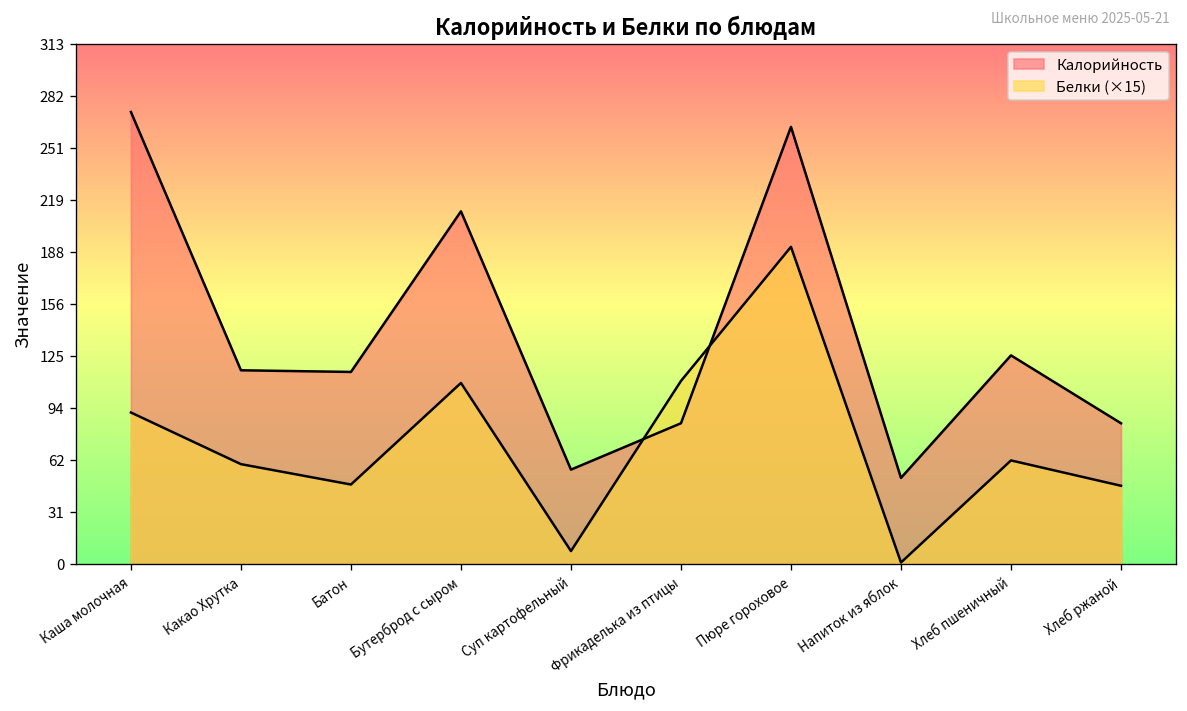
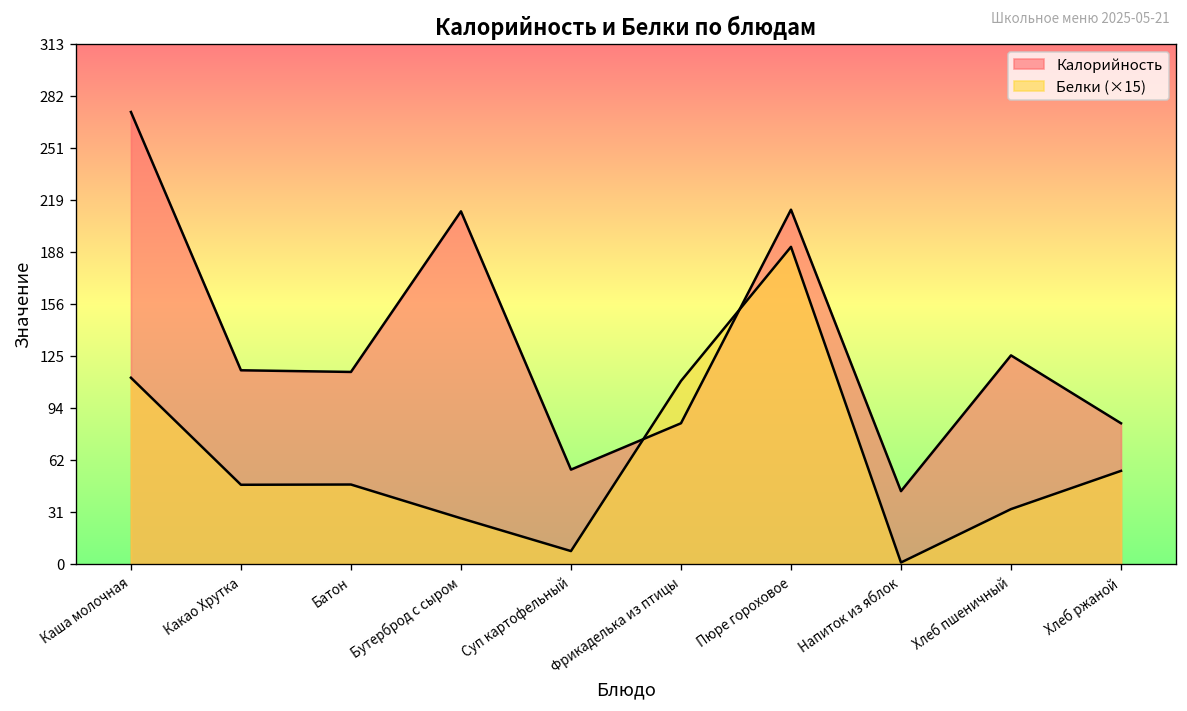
  {
    "Калорийность": {
      "Каша молочная": 273,
      "Какао Хрутка": 117,
      "Батон": 116,
      "Бутерброд с сыром": 213,
      "Суп картофельный": 57,
      "Фрикаделька из птицы": 85,
-     "Пюре гороховое": 264,
-     "Напиток из яблок": 52,
+     "Пюре гороховое": 214,
+     "Напиток из яблок": 44,
      "Хлеб пшеничный": 126,
      "Хлеб ржаной": 85
    },
    "Белки (×15)": {
-     "Каша молочная": 92,
-     "Какао Хрутка": 60,
+     "Каша молочная": 113,
+     "Какао Хрутка": 48,
      "Батон": 48,
-     "Бутерброд с сыром": 109,
+     "Бутерброд с сыром": 28,
      "Суп картофельный": 8,
      "Фрикаделька из птицы": 111,
      "Пюре гороховое": 192,
      "Напиток из яблок": 1,
-     "Хлеб пшеничный": 63,
-     "Хлеб ржаной": 47
+     "Хлеб пшеничный": 33,
+     "Хлеб ржаной": 56
    }
  }
